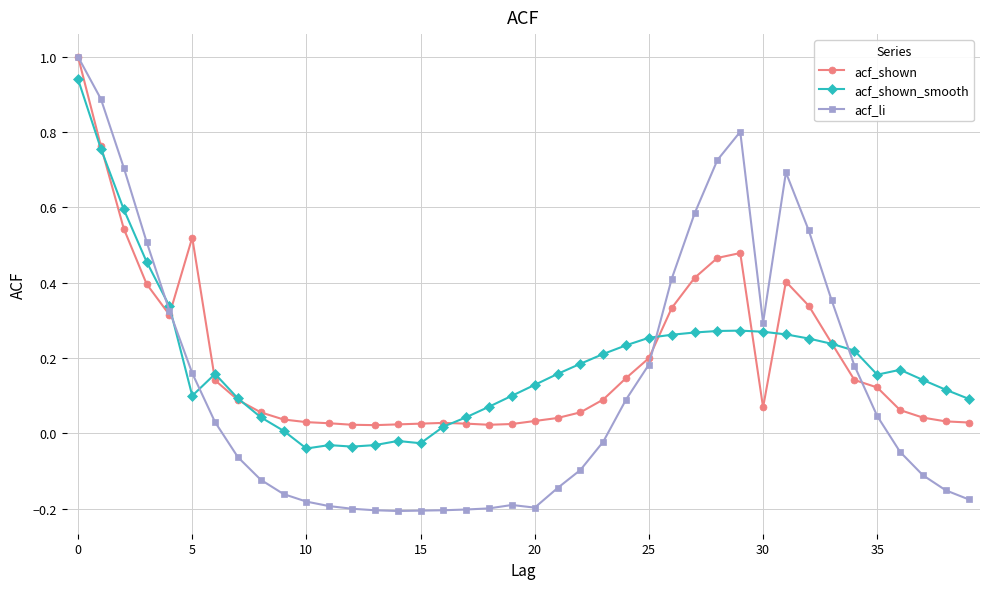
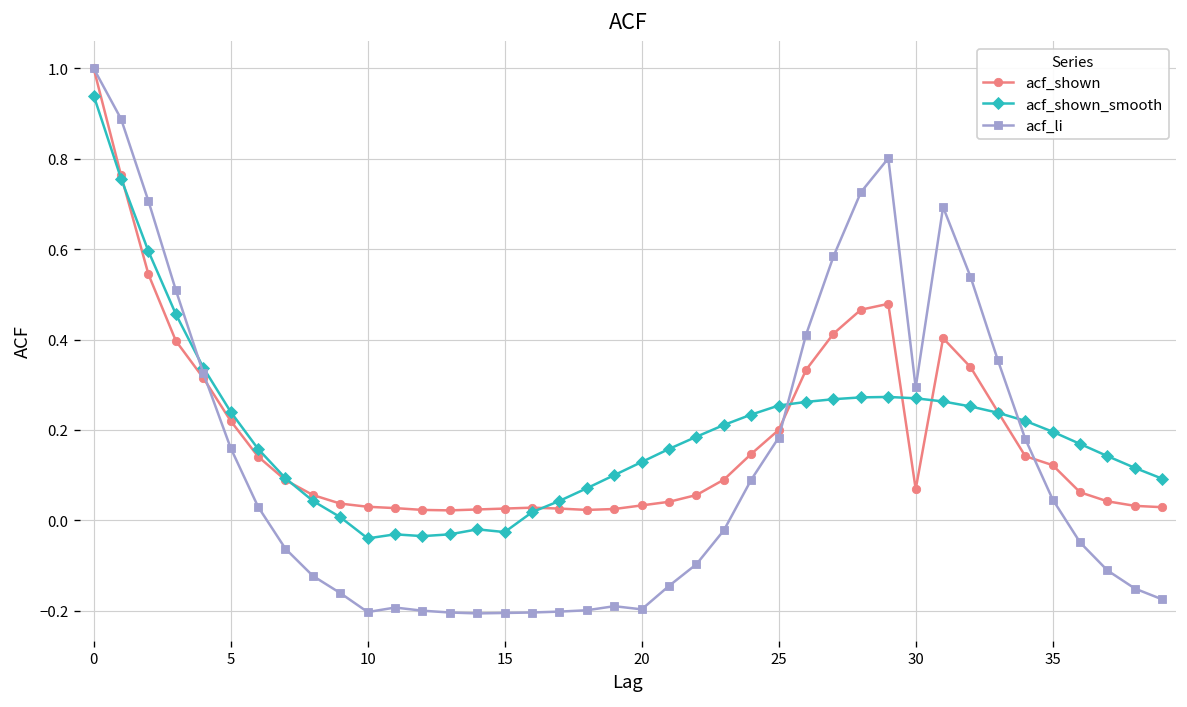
  {
    "acf_shown": {
-     "5": 0.52,
+     "5": 0.22,
      "10": 0.03,
      "15": 0.03,
      "20": 0.03,
      "25": 0.20,
      "30": 0.07,
      "35": 0.12
    },
    "acf_shown_smooth": {
      "0": 0.94,
-     "5": 0.10,
+     "5": 0.24,
      "10": -0.04,
      "15": -0.03,
      "20": 0.13,
      "25": 0.25,
      "30": 0.27,
-     "35": 0.16
+     "35": 0.20
    },
    "acf_li": {
      "5": 0.16,
-     "10": -0.18,
+     "10": -0.20,
      "15": -0.21,
      "20": -0.20,
      "25": 0.18,
      "30": 0.29,
      "35": 0.05
    }
  }
